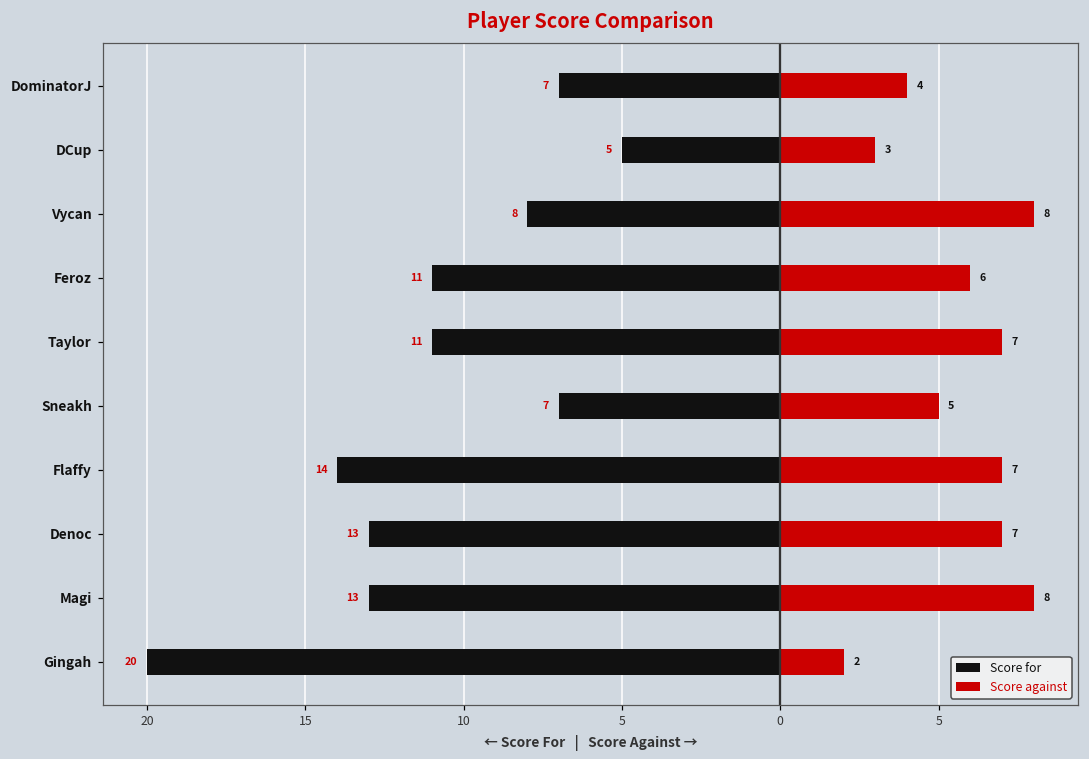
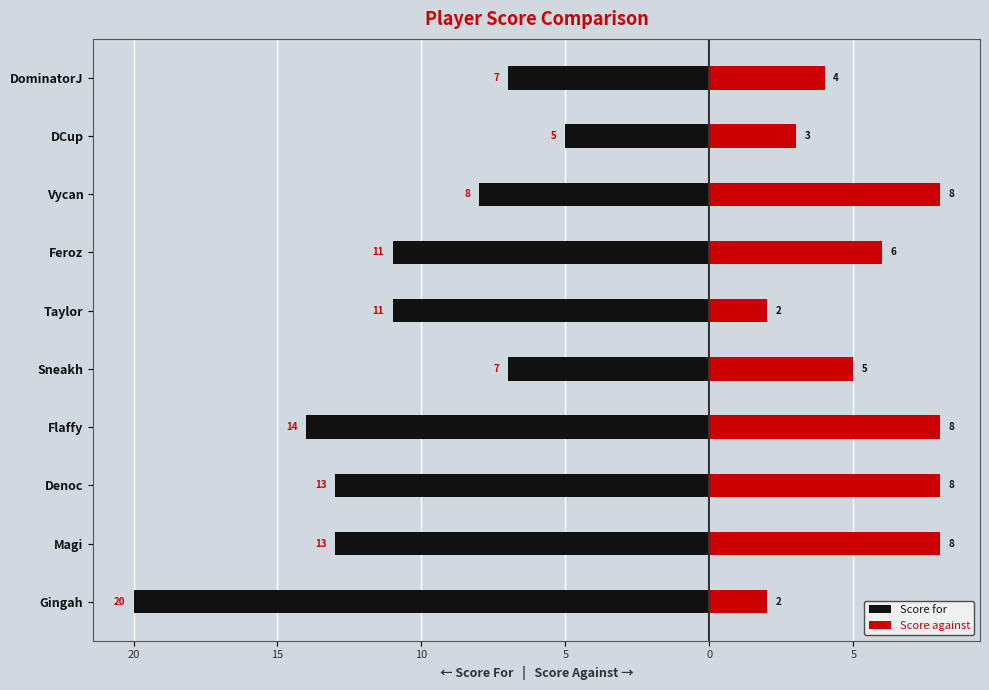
  {
    "Score against": {
      "DominatorJ": 4,
      "DCup": 3,
      "Vycan": 8,
      "Feroz": 6,
-     "Taylor": 7,
+     "Taylor": 2,
      "Sneakh": 5,
-     "Flaffy": 7,
-     "Denoc": 7,
+     "Flaffy": 8,
+     "Denoc": 8,
      "Magi": 8,
      "Gingah": 2
    }
  }
